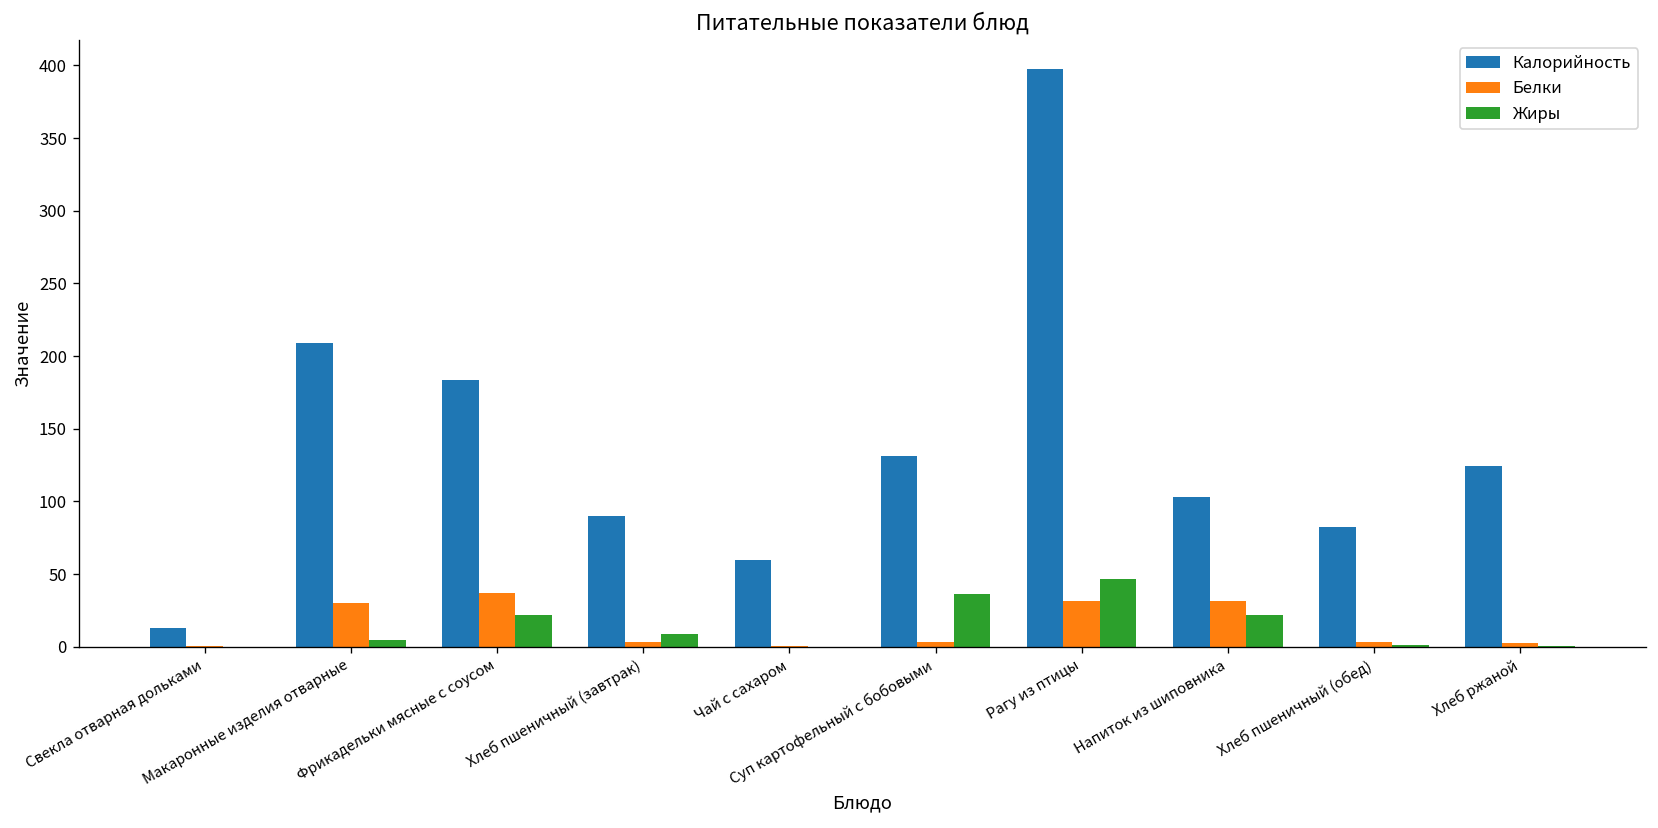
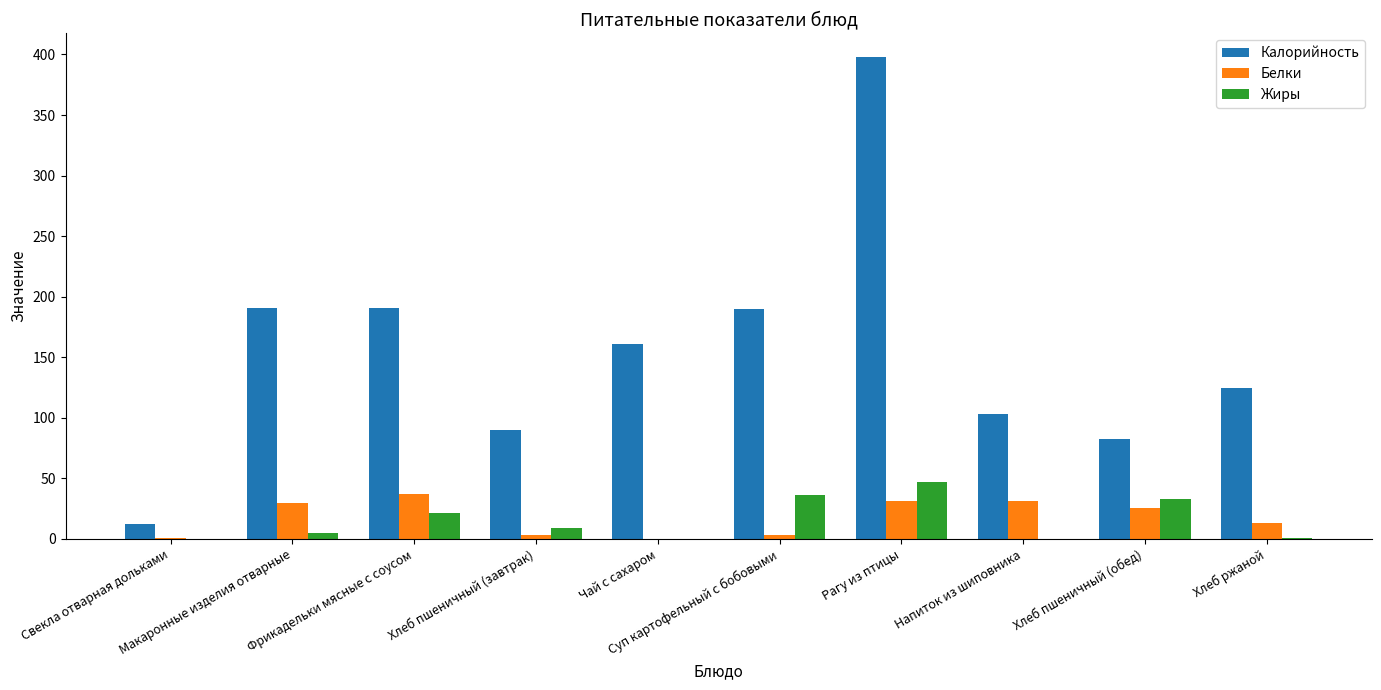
  {
    "Калорийность": {
      "Свекла отварная дольками": 13,
-     "Макаронные изделия отварные": 209,
-     "Фрикадельки мясные с соусом": 184,
+     "Макаронные изделия отварные": 191,
+     "Фрикадельки мясные с соусом": 191,
      "Хлеб пшеничный (завтрак)": 90,
-     "Чай с сахаром": 60,
-     "Суп картофельный с бобовыми": 131,
+     "Чай с сахаром": 161,
+     "Суп картофельный с бобовыми": 190,
      "Рагу из птицы": 398,
      "Напиток из шиповника": 103,
      "Хлеб пшеничный (обед)": 82,
      "Хлеб ржаной": 124
    },
    "Белки": {
      "Макаронные изделия отварные": 30,
      "Фрикадельки мясные с соусом": 37,
      "Хлеб пшеничный (завтрак)": 3,
      "Суп картофельный с бобовыми": 3,
      "Рагу из птицы": 31,
      "Напиток из шиповника": 31,
-     "Хлеб пшеничный (обед)": 3,
-     "Хлеб ржаной": 2
+     "Хлеб пшеничный (обед)": 25,
+     "Хлеб ржаной": 14
    },
    "Жиры": {
      "Макаронные изделия отварные": 5,
      "Фрикадельки мясные с соусом": 22,
      "Хлеб пшеничный (завтрак)": 9,
      "Суп картофельный с бобовыми": 36,
      "Рагу из птицы": 47,
-     "Напиток из шиповника": 22,
-     "Хлеб пшеничный (обед)": 1
+     "Напиток из шиповника": 0,
+     "Хлеб пшеничный (обед)": 33
    }
  }
